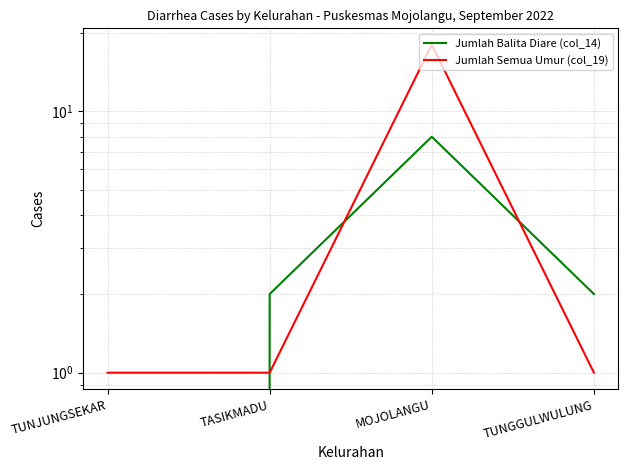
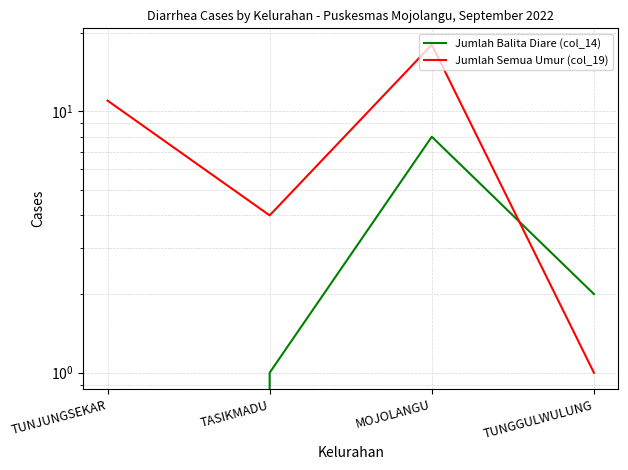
  {
    "Jumlah Balita Diare (col_14)": {
-     "TASIKMADU": 2,
+     "TASIKMADU": 1,
      "MOJOLANGU": 8,
      "TUNGGULWULUNG": 2
    },
    "Jumlah Semua Umur (col_19)": {
-     "TUNJUNGSEKAR": 1,
-     "TASIKMADU": 1,
+     "TUNJUNGSEKAR": 11,
+     "TASIKMADU": 4,
      "TUNGGULWULUNG": 1
    }
  }
